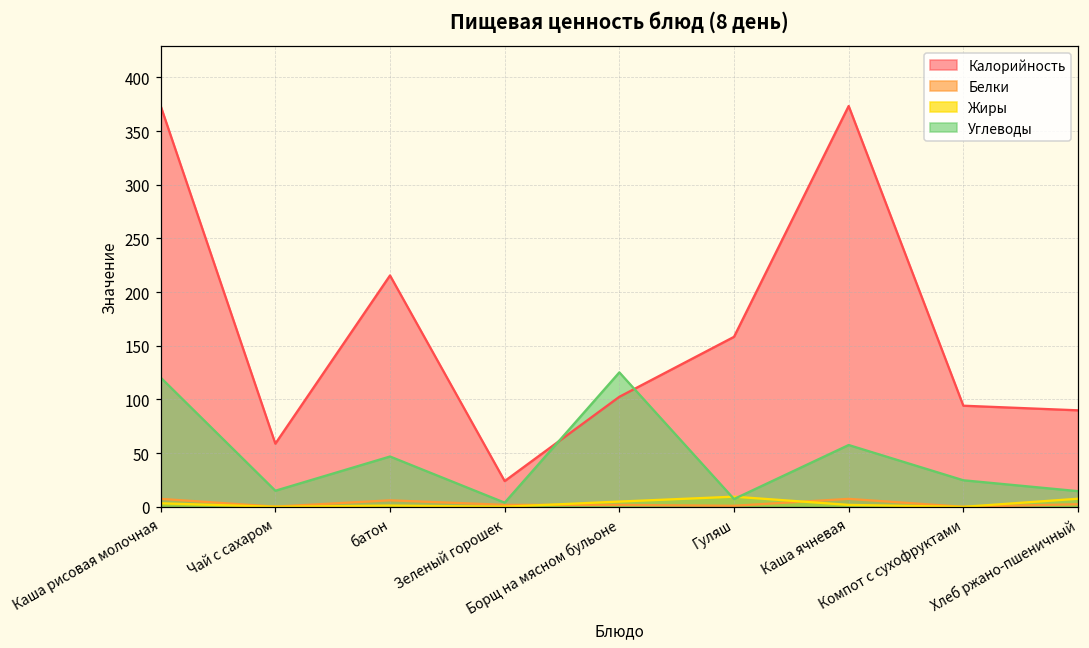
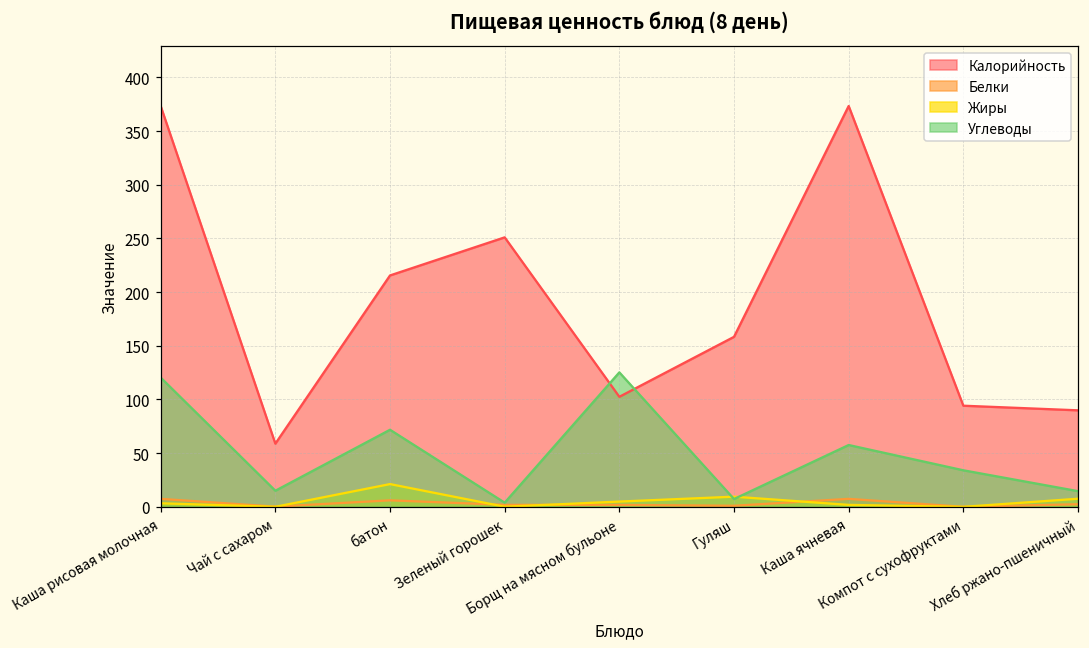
  {
    "Калорийность": {
      "Каша рисовая молочная": 370,
      "Чай с сахаром": 60,
      "батон": 220,
-     "Зеленый горошек": 20,
+     "Зеленый горошек": 250,
      "Борщ на мясном бульоне": 100,
      "Гуляш": 160,
      "Каша ячневая": 370,
      "Компот с сухофруктами": 90,
      "Хлеб ржано-пшеничный": 90
    },
    "Белки": {
      "Каша рисовая молочная": 10,
      "батон": 10,
      "Борщ на мясном бульоне": 0,
      "Гуляш": 0,
      "Каша ячневая": 10,
      "Хлеб ржано-пшеничный": 0
    },
    "Жиры": {
      "Каша рисовая молочная": 0,
-     "батон": 0,
+     "батон": 20,
      "Борщ на мясном бульоне": 0,
      "Каша ячневая": 0,
      "Хлеб ржано-пшеничный": 10
    },
    "Углеводы": {
      "Каша рисовая молочная": 120,
      "Чай с сахаром": 20,
-     "батон": 50,
+     "батон": 70,
      "Борщ на мясном бульоне": 130,
      "Каша ячневая": 60,
-     "Компот с сухофруктами": 20,
+     "Компот с сухофруктами": 30,
      "Хлеб ржано-пшеничный": 10
    }
  }
